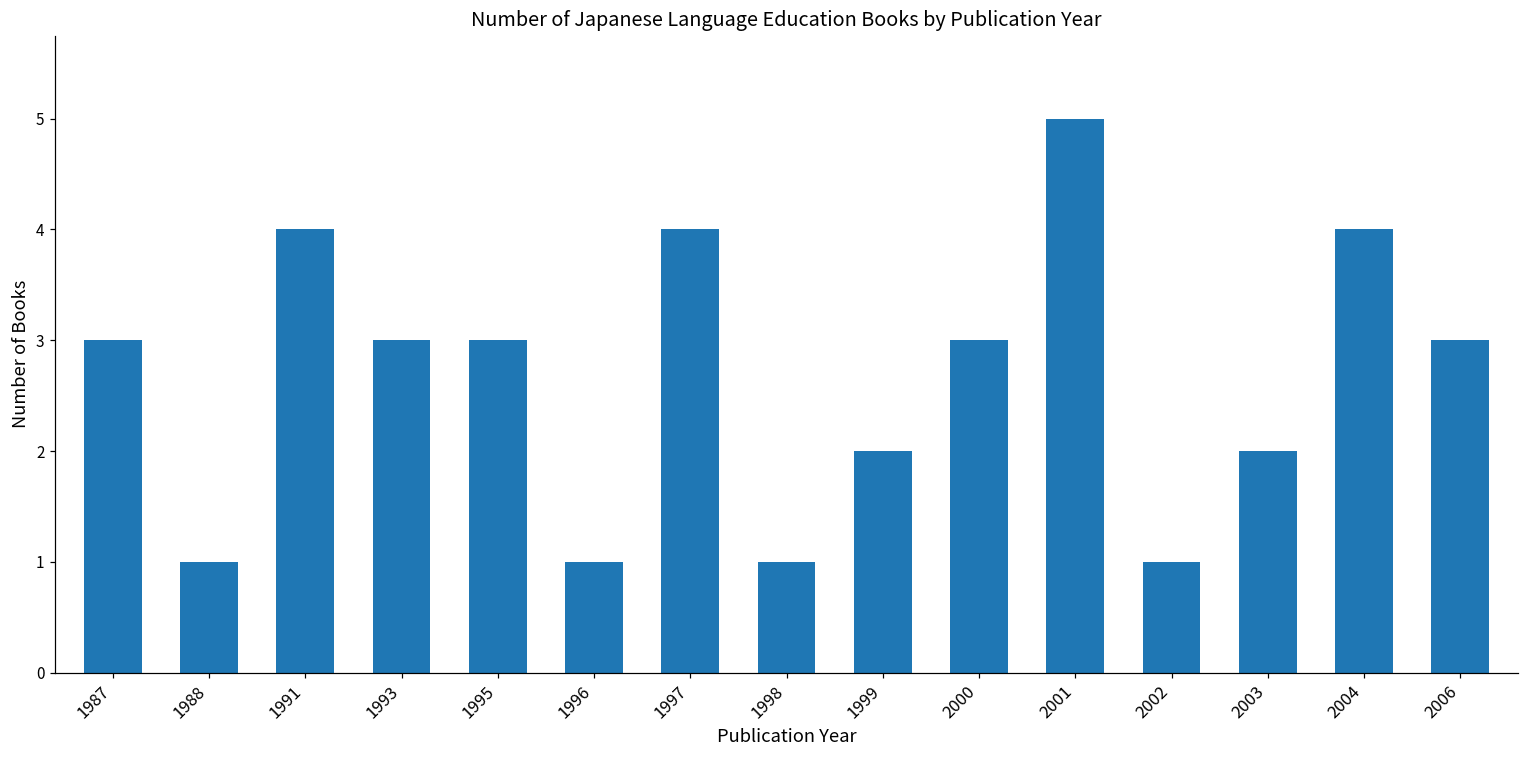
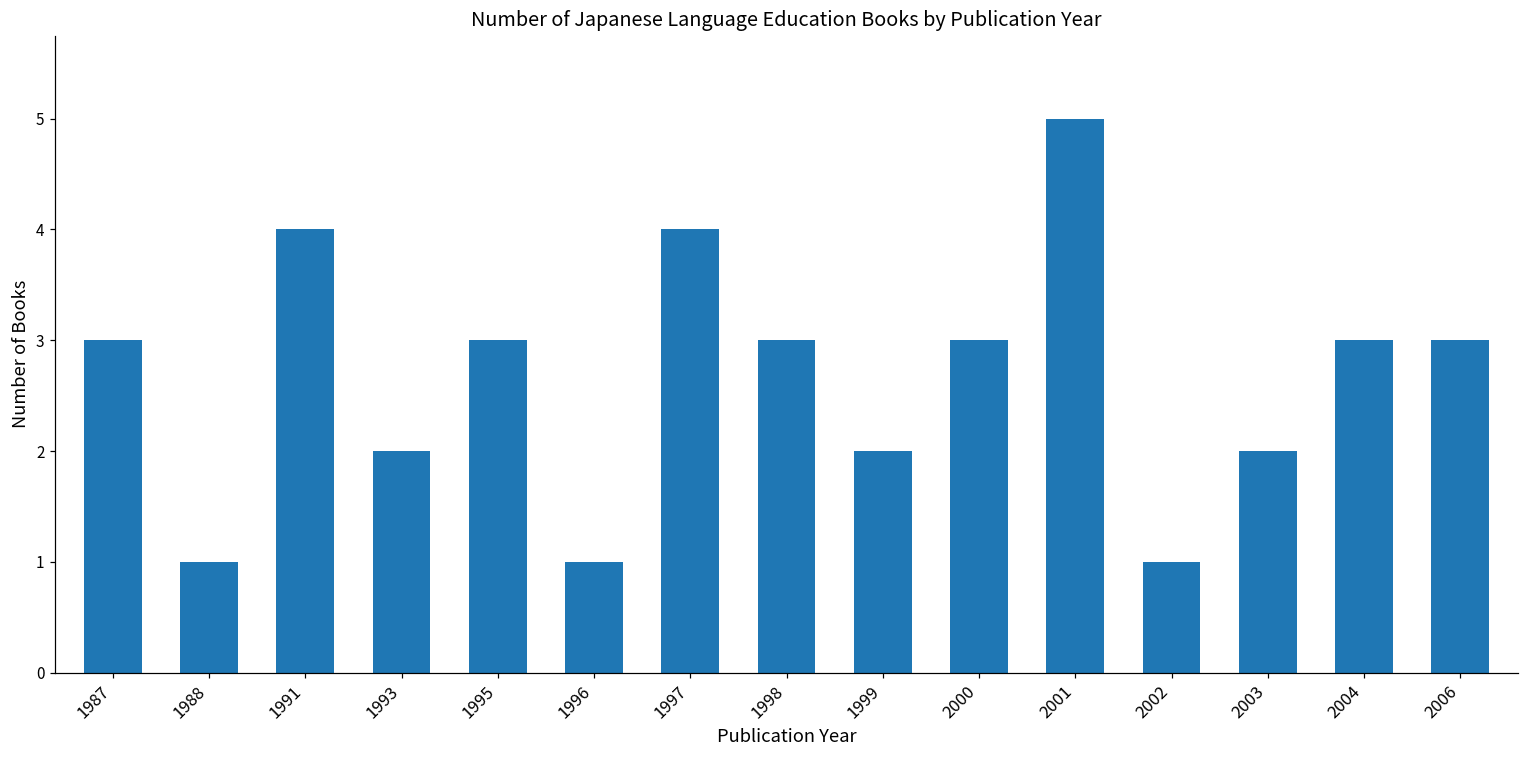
  {
    "1987": 3,
    "1988": 1,
    "1991": 4,
-   "1993": 3,
+   "1993": 2,
    "1995": 3,
    "1996": 1,
    "1997": 4,
-   "1998": 1,
+   "1998": 3,
    "1999": 2,
    "2000": 3,
    "2001": 5,
    "2002": 1,
    "2003": 2,
-   "2004": 4,
+   "2004": 3,
    "2006": 3
  }
